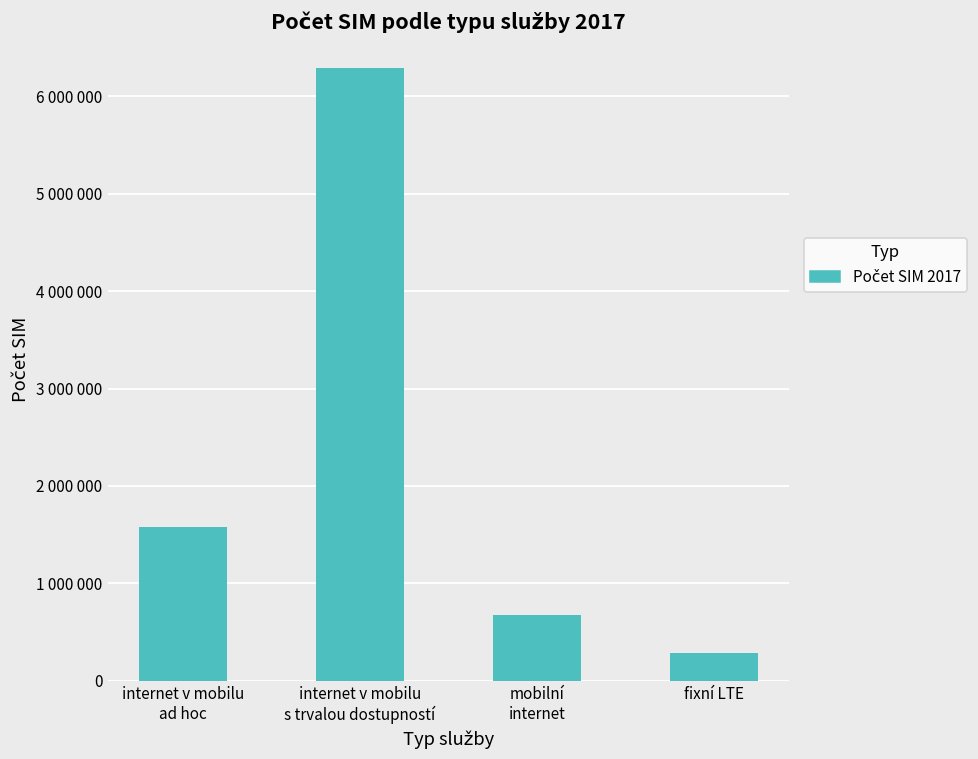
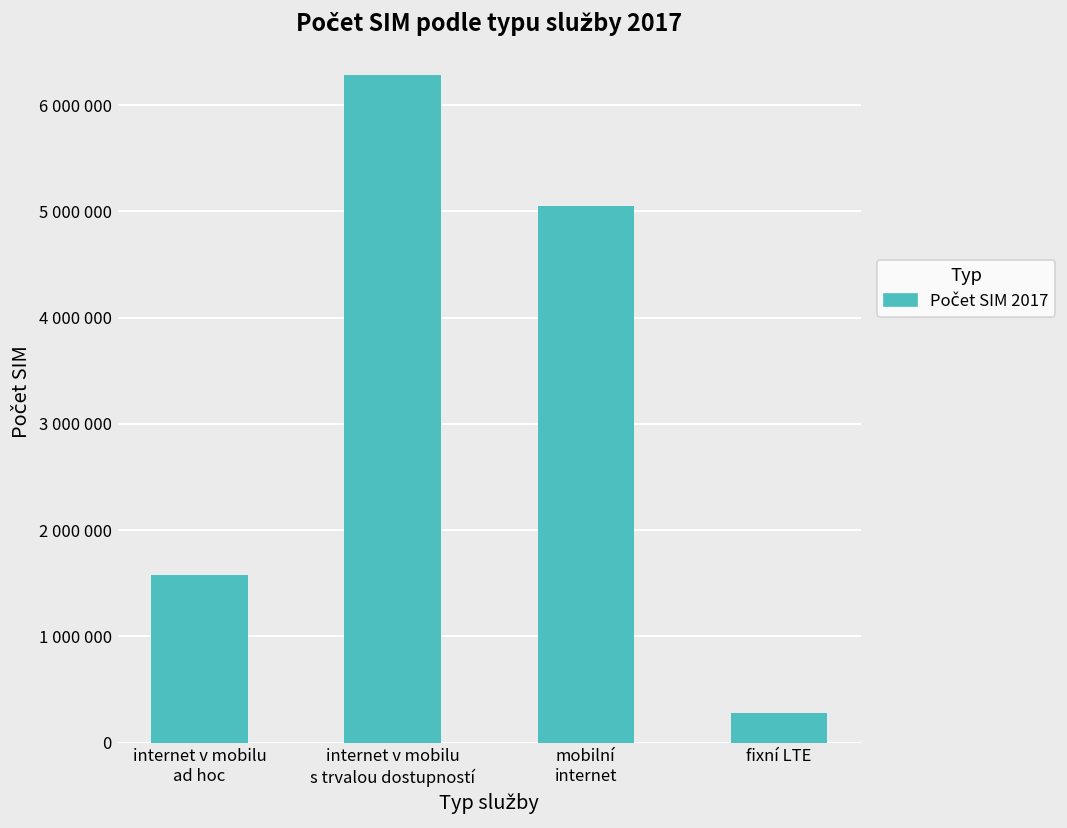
  {
    "internet v mobilu ad hoc": 1600000,
    "internet v mobilu s trvalou dostupností": 6300000,
-   "mobilní internet": 700000,
+   "mobilní internet": 5100000,
    "fixní LTE": 300000
  }
